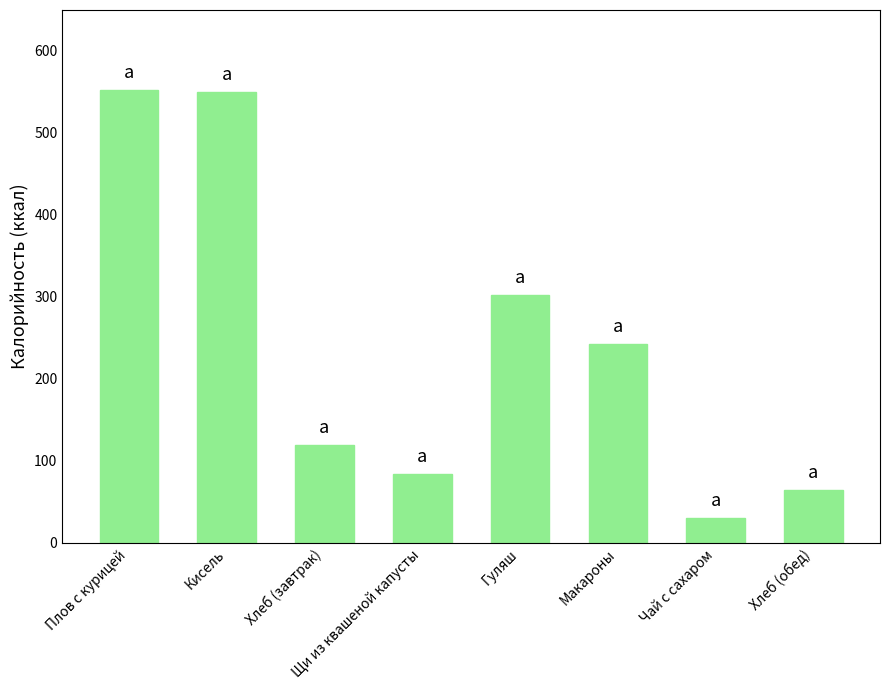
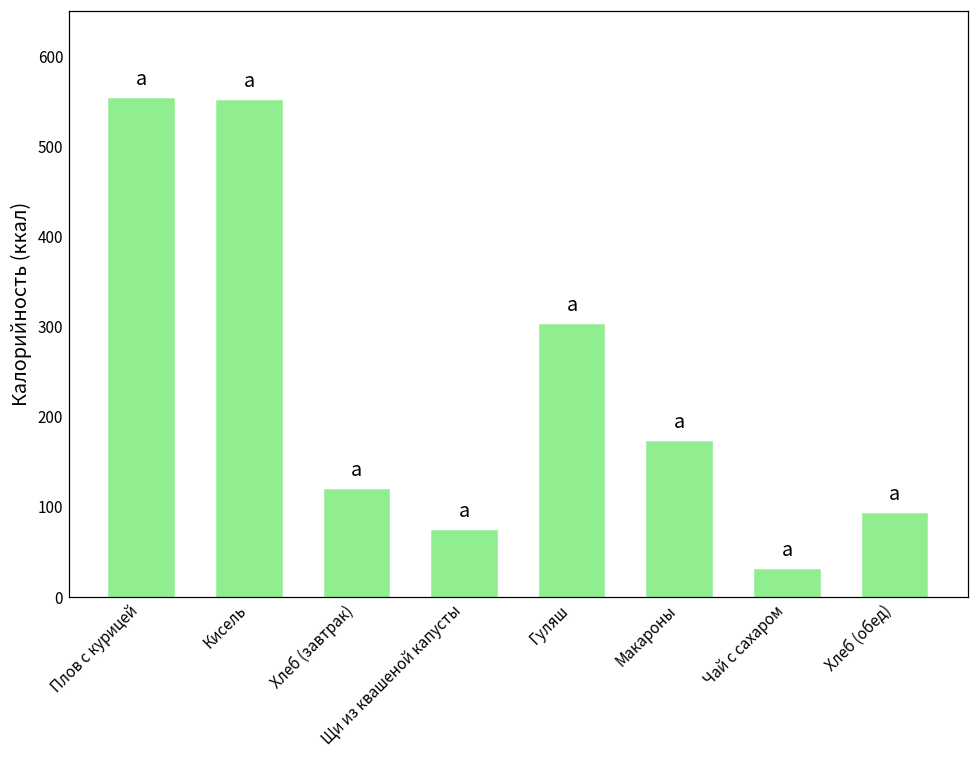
  {
    "Плов с курицей": 550,
    "Кисель": 550,
    "Хлеб (завтрак)": 120,
-   "Щи из квашеной капусты": 80,
+   "Щи из квашеной капусты": 70,
    "Гуляш": 300,
-   "Макароны": 240,
+   "Макароны": 170,
    "Чай с сахаром": 30,
-   "Хлеб (обед)": 60
+   "Хлеб (обед)": 90
  }
